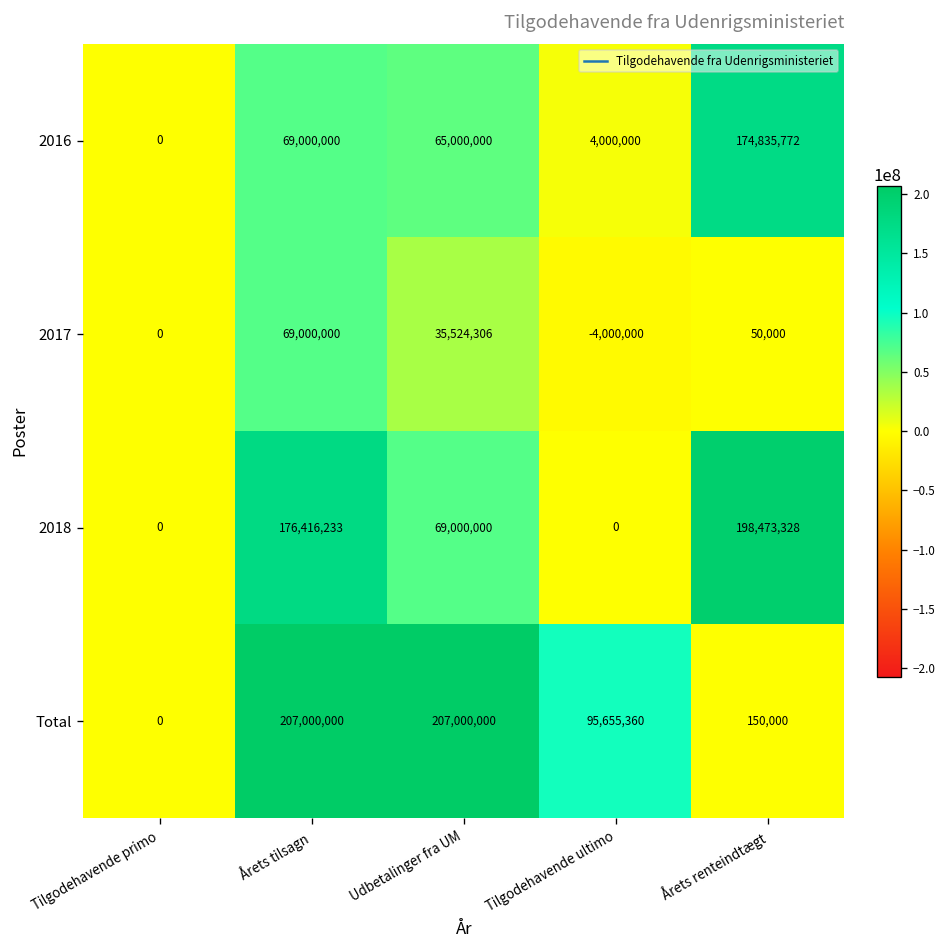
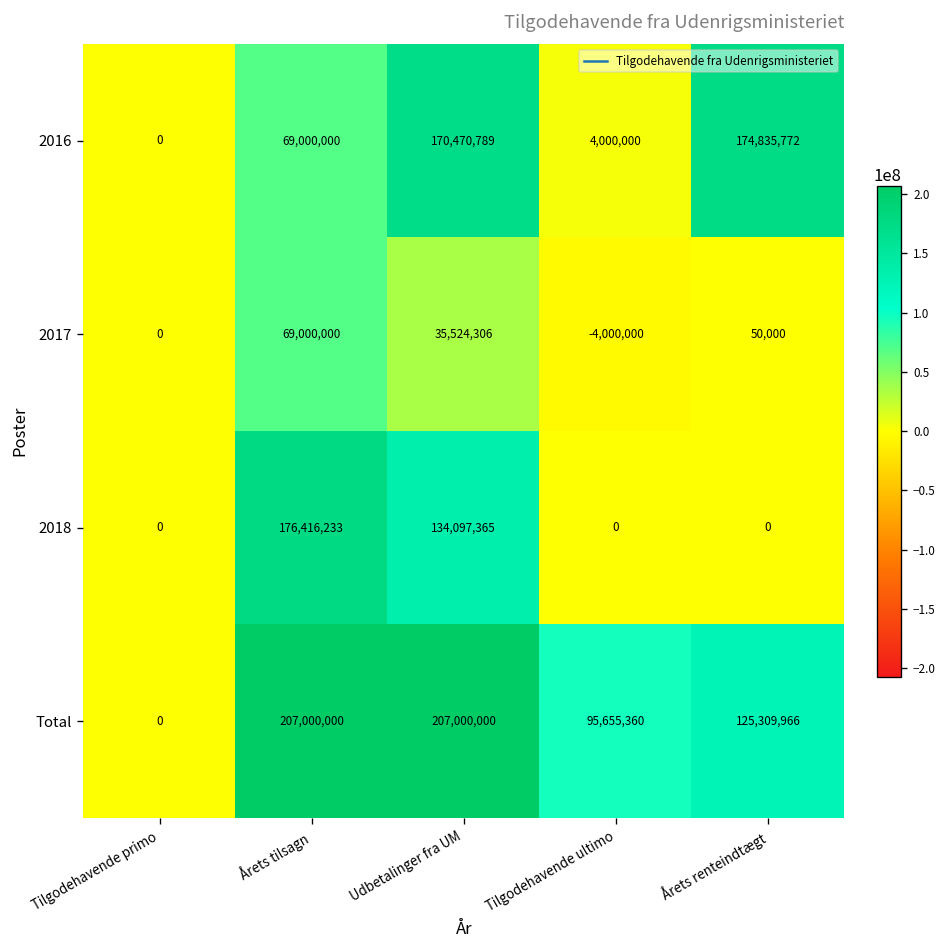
  {
    "2016": {
      "Tilgodehavende primo": "0",
      "Årets tilsagn": "69,000,000",
-     "Udbetalinger fra UM": "65,000,000",
+     "Udbetalinger fra UM": "170,470,789",
      "Tilgodehavende ultimo": "4,000,000",
      "Årets renteindtægt": "174,835,772"
    },
    "2017": {
      "Tilgodehavende primo": "0",
      "Årets tilsagn": "69,000,000",
      "Udbetalinger fra UM": "35,524,306",
      "Tilgodehavende ultimo": "-4,000,000",
      "Årets renteindtægt": "50,000"
    },
    "2018": {
      "Tilgodehavende primo": "0",
      "Årets tilsagn": "176,416,233",
-     "Udbetalinger fra UM": "69,000,000",
+     "Udbetalinger fra UM": "134,097,365",
      "Tilgodehavende ultimo": "0",
-     "Årets renteindtægt": "198,473,328"
+     "Årets renteindtægt": "0"
    },
    "Total": {
      "Tilgodehavende primo": "0",
      "Årets tilsagn": "207,000,000",
      "Udbetalinger fra UM": "207,000,000",
      "Tilgodehavende ultimo": "95,655,360",
-     "Årets renteindtægt": "150,000"
+     "Årets renteindtægt": "125,309,966"
    }
  }
